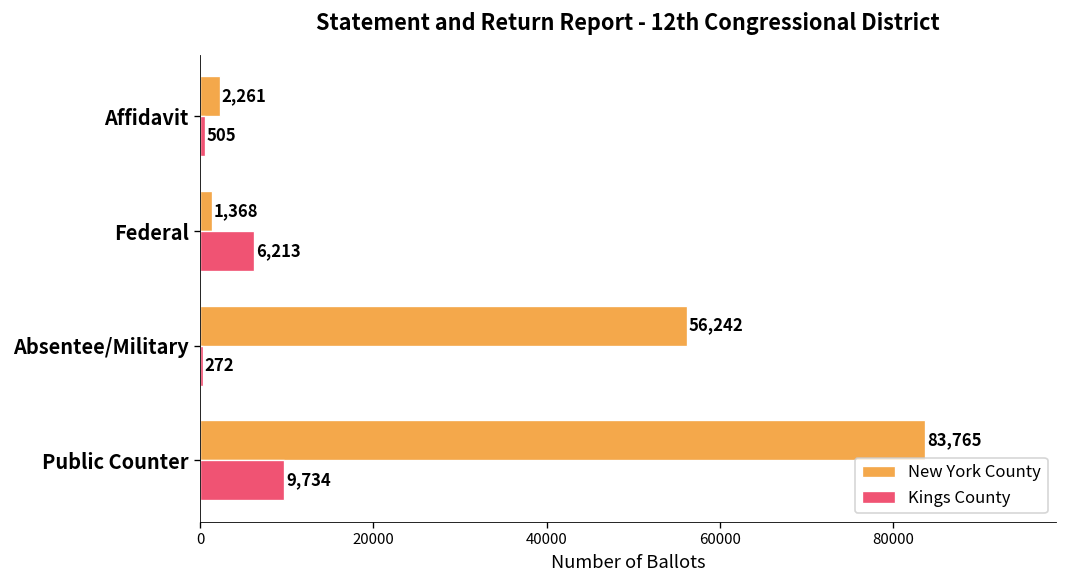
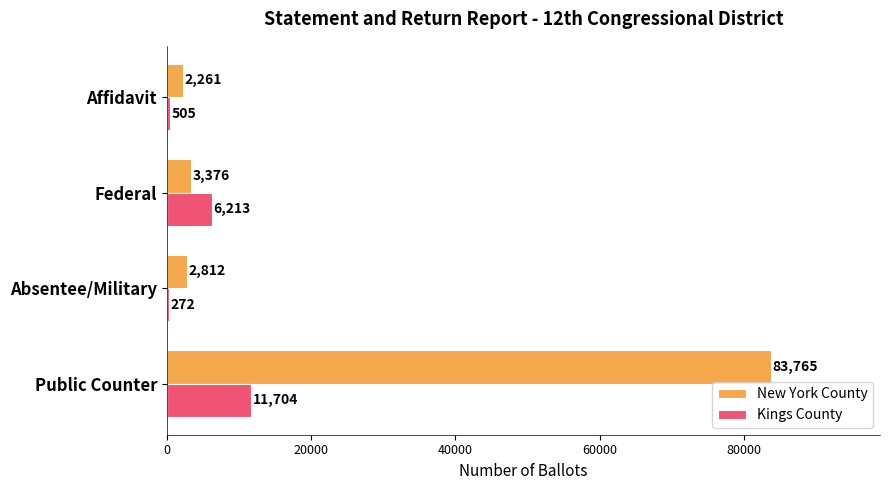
  {
    "New York County": {
      "Affidavit": "2,261",
-     "Federal": "1,368",
-     "Absentee/Military": "56,242",
+     "Federal": "3,376",
+     "Absentee/Military": "2,812",
      "Public Counter": "83,765"
    },
    "Kings County": {
      "Affidavit": "505",
      "Federal": "6,213",
      "Absentee/Military": "272",
-     "Public Counter": "9,734"
+     "Public Counter": "11,704"
    }
  }
